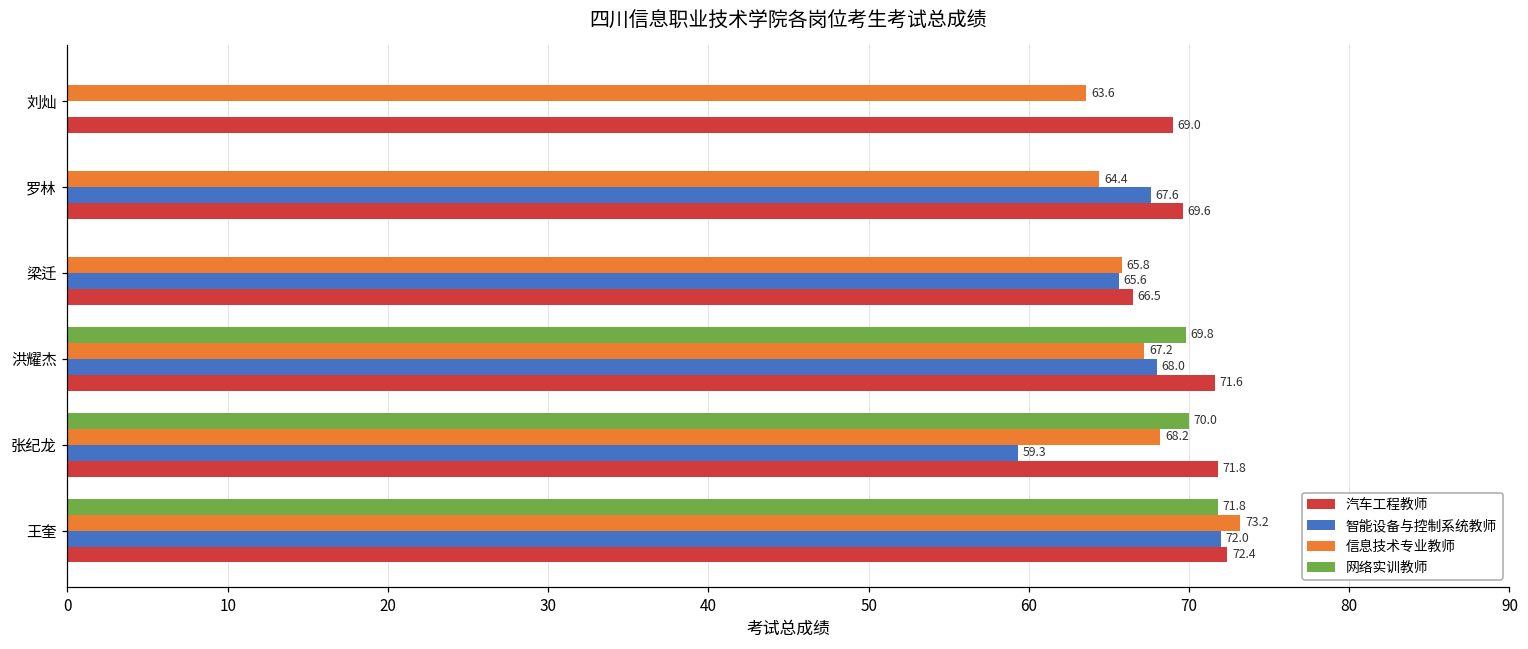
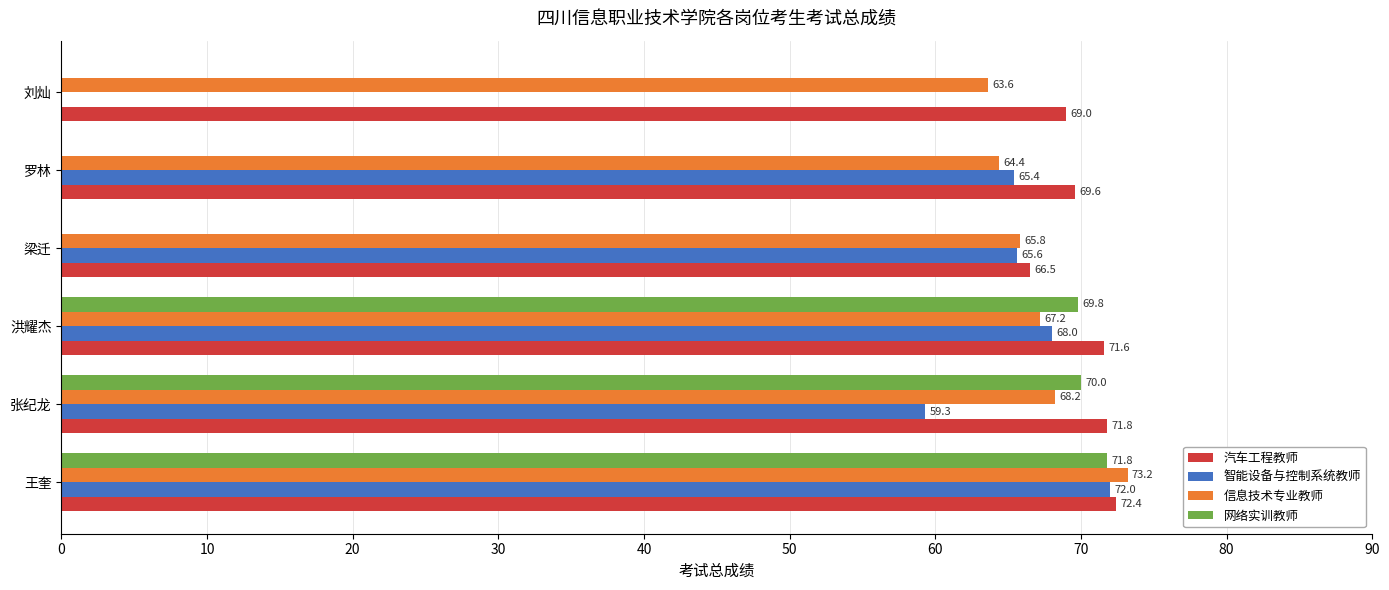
  {
    "汽车工程教师": {
      "刘灿": 69.0,
      "罗林": 69.6,
      "梁迁": 66.5,
      "洪耀杰": 71.6,
      "张纪龙": 71.8,
      "王奎": 72.4
    },
    "智能设备与控制系统教师": {
-     "罗林": 67.6,
+     "罗林": 65.4,
      "梁迁": 65.6,
      "洪耀杰": 68.0,
      "张纪龙": 59.3,
      "王奎": 72.0
    },
    "信息技术专业教师": {
      "刘灿": 63.6,
      "罗林": 64.4,
      "梁迁": 65.8,
      "洪耀杰": 67.2,
      "张纪龙": 68.2,
      "王奎": 73.2
    },
    "网络实训教师": {
      "洪耀杰": 69.8,
      "张纪龙": 70.0,
      "王奎": 71.8
    }
  }
